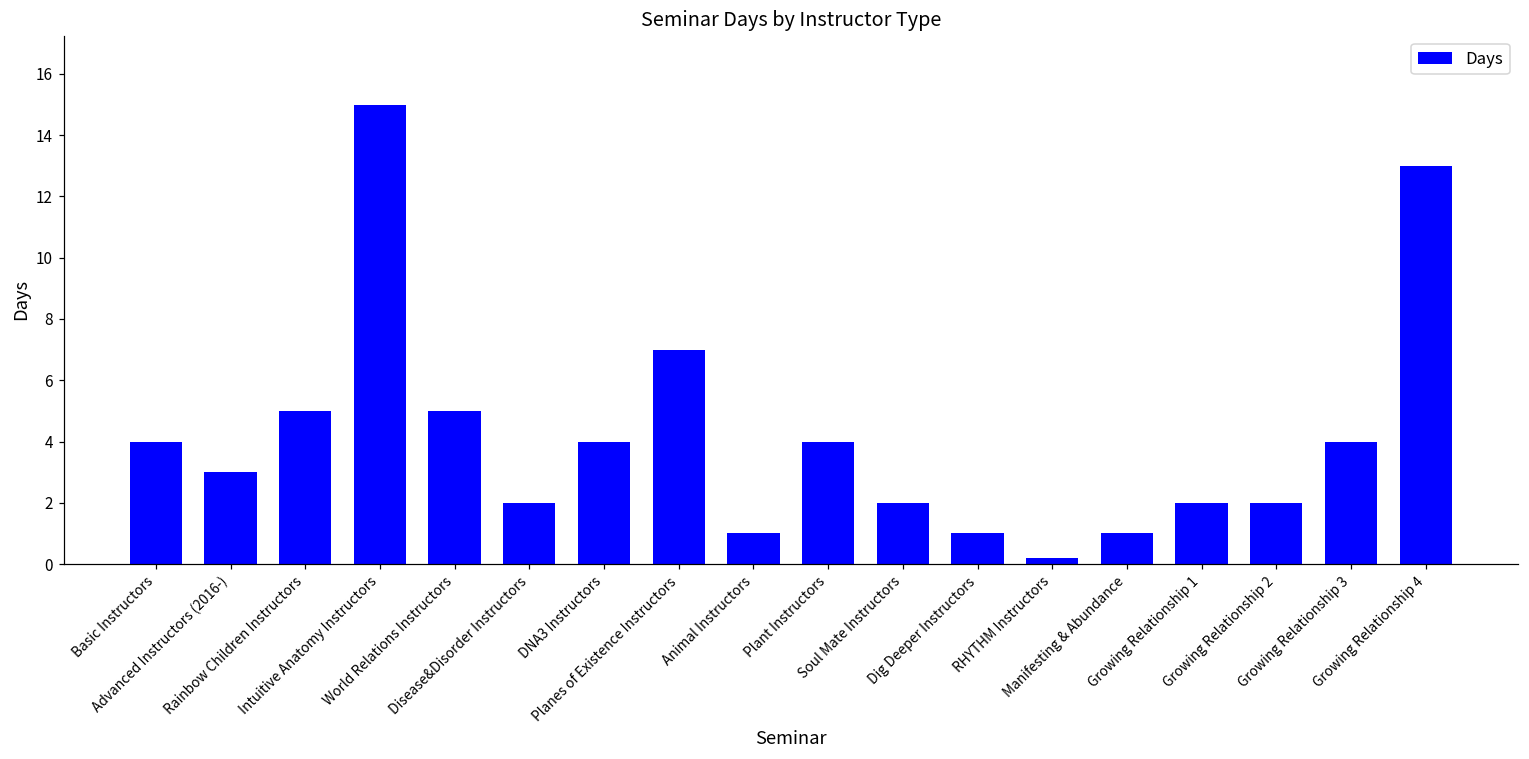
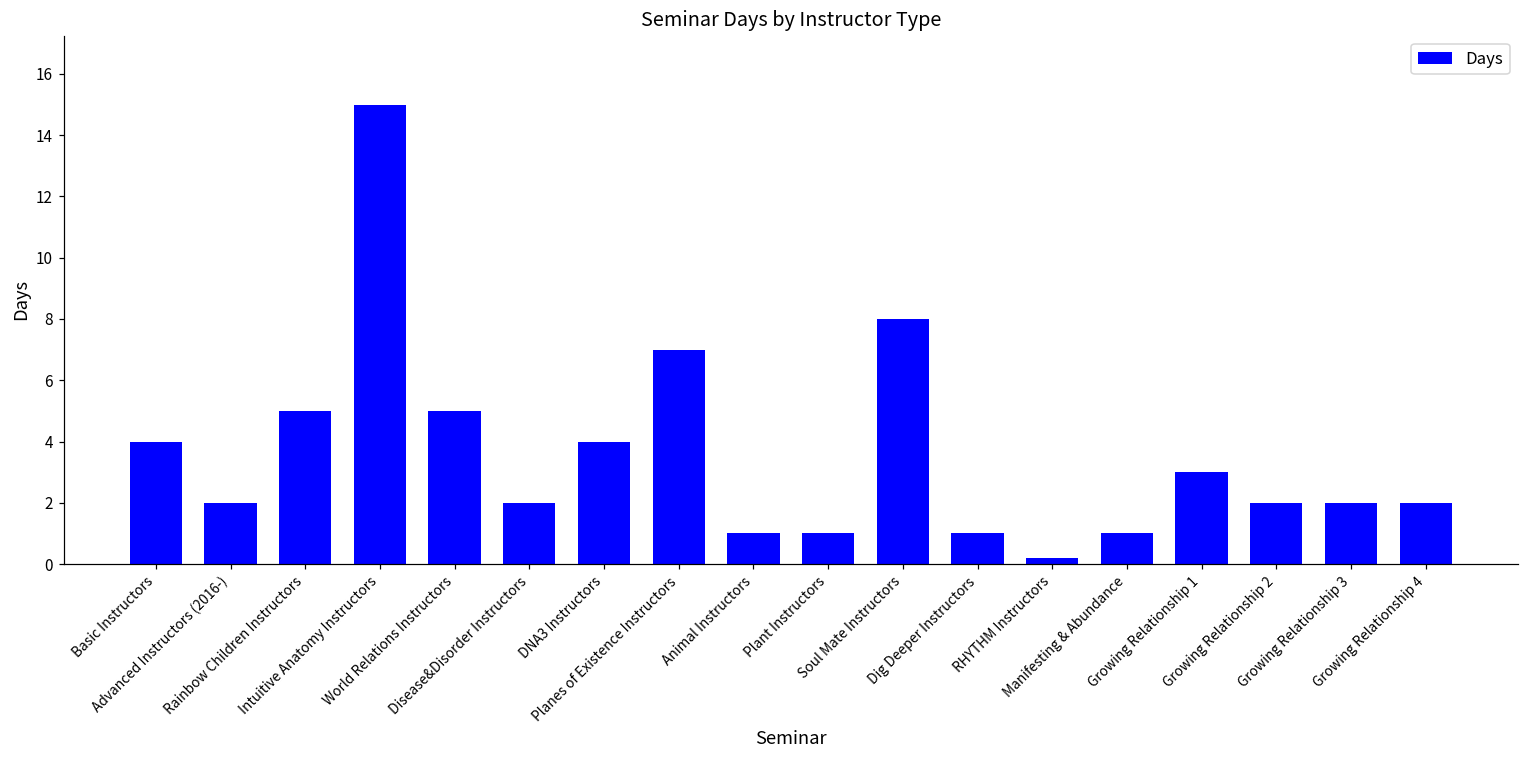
  {
    "Basic Instructors": 4,
-   "Advanced Instructors (2016-)": 3,
+   "Advanced Instructors (2016-)": 2,
    "Rainbow Children Instructors": 5,
    "Intuitive Anatomy Instructors": 15,
    "World Relations Instructors": 5,
    "Disease&Disorder Instructors": 2,
    "DNA3 Instructors": 4,
    "Planes of Existence Instructors": 7,
    "Animal Instructors": 1,
-   "Plant Instructors": 4,
-   "Soul Mate Instructors": 2,
+   "Plant Instructors": 1,
+   "Soul Mate Instructors": 8,
    "Dig Deeper Instructors": 1,
    "RHYTHM Instructors": 0.2,
    "Manifesting & Abundance": 1,
-   "Growing Relationship 1": 2,
+   "Growing Relationship 1": 3,
    "Growing Relationship 2": 2,
-   "Growing Relationship 3": 4,
-   "Growing Relationship 4": 13
+   "Growing Relationship 3": 2,
+   "Growing Relationship 4": 2
  }
